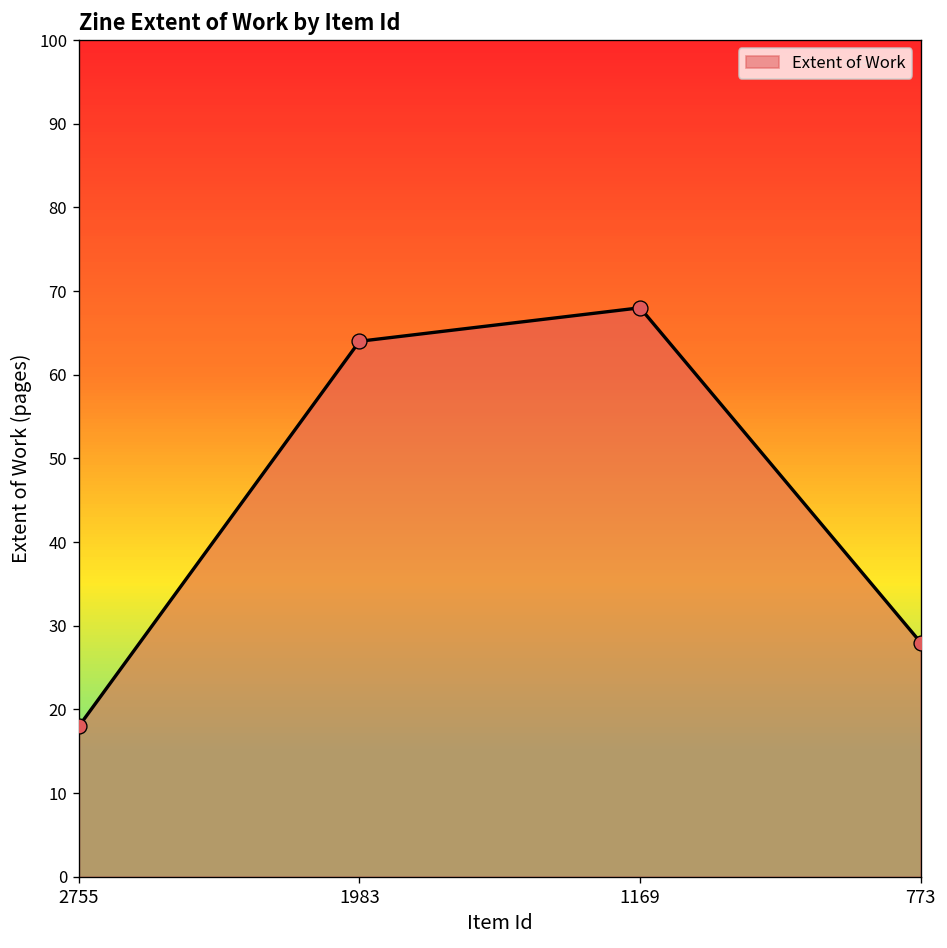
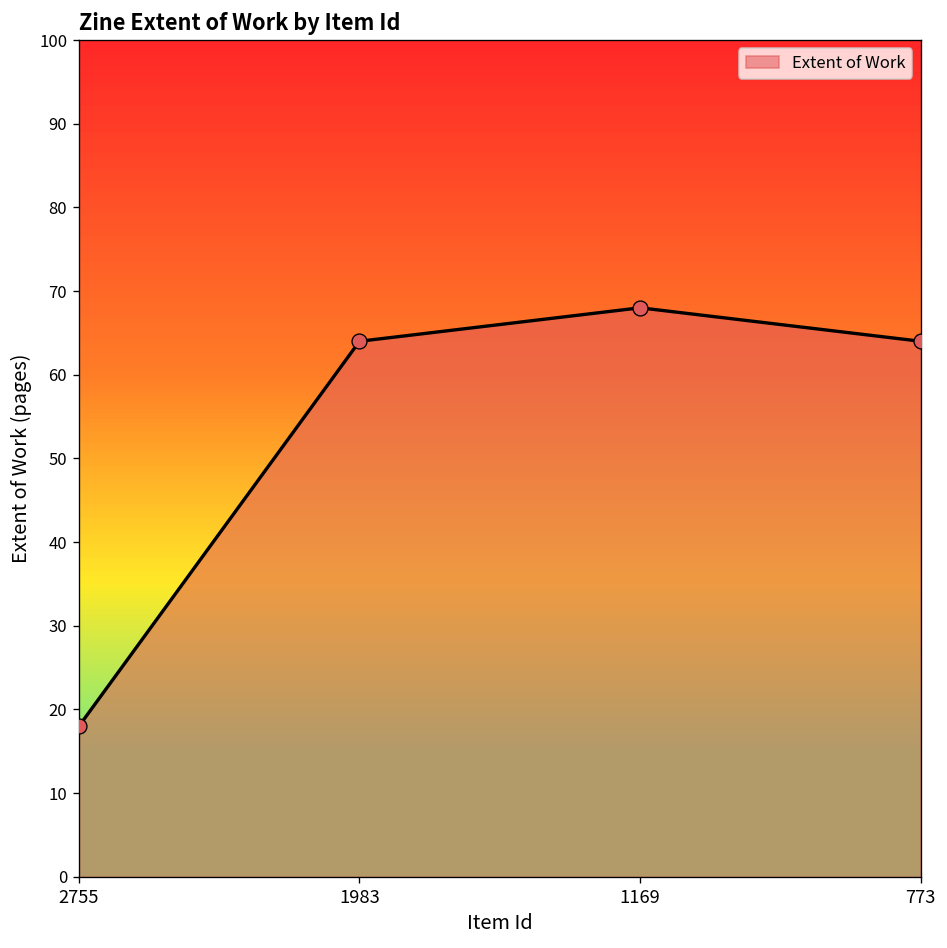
  {
    "2755": 18,
    "1983": 64,
    "1169": 68,
-   "773": 28
+   "773": 64
  }
